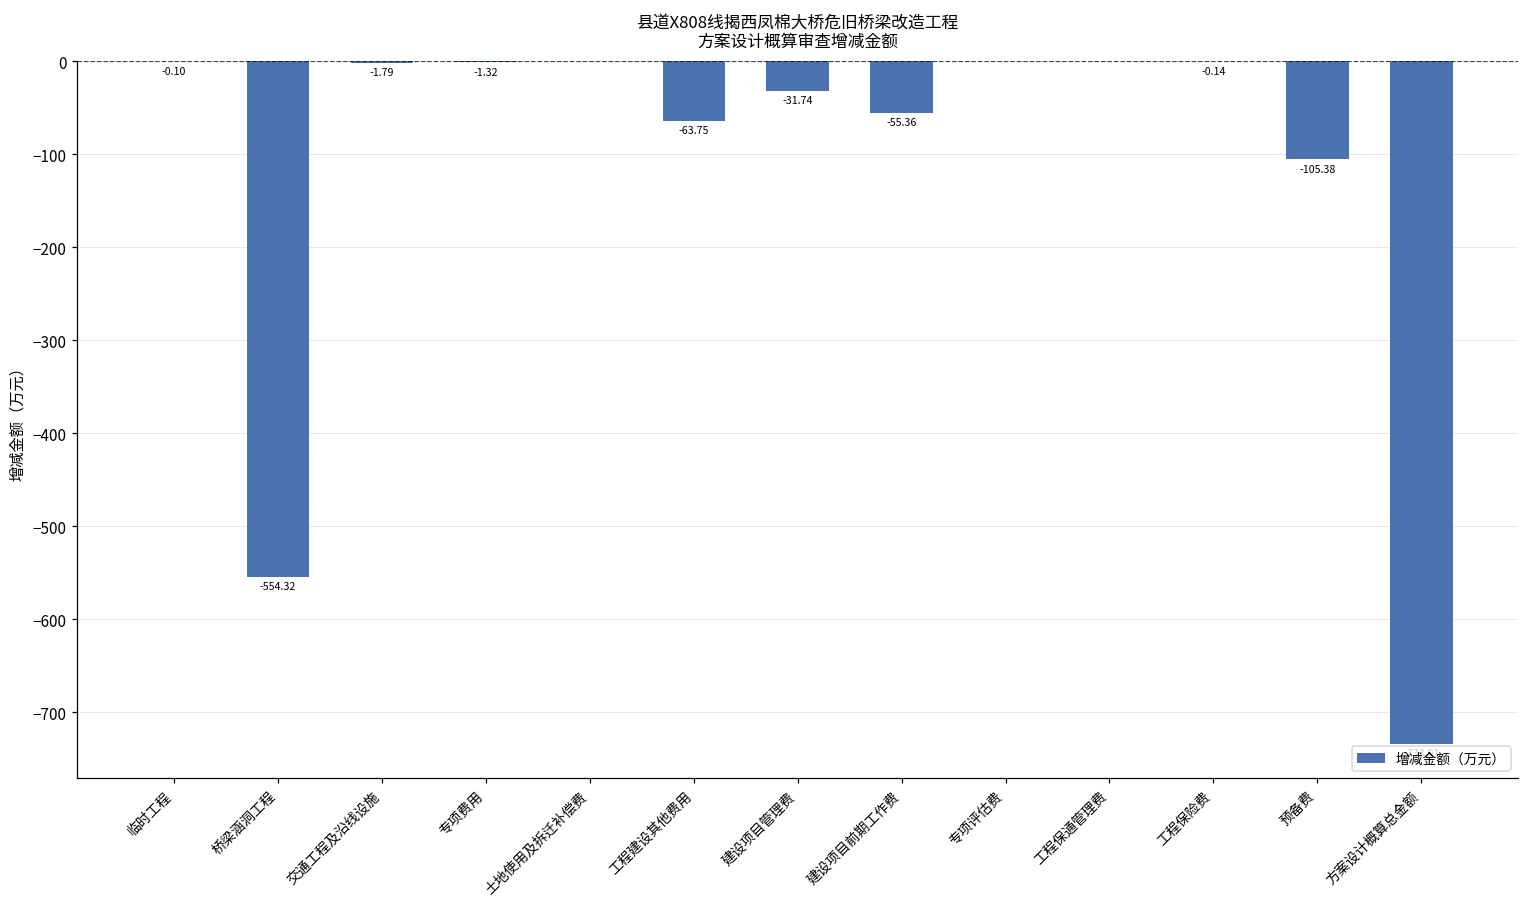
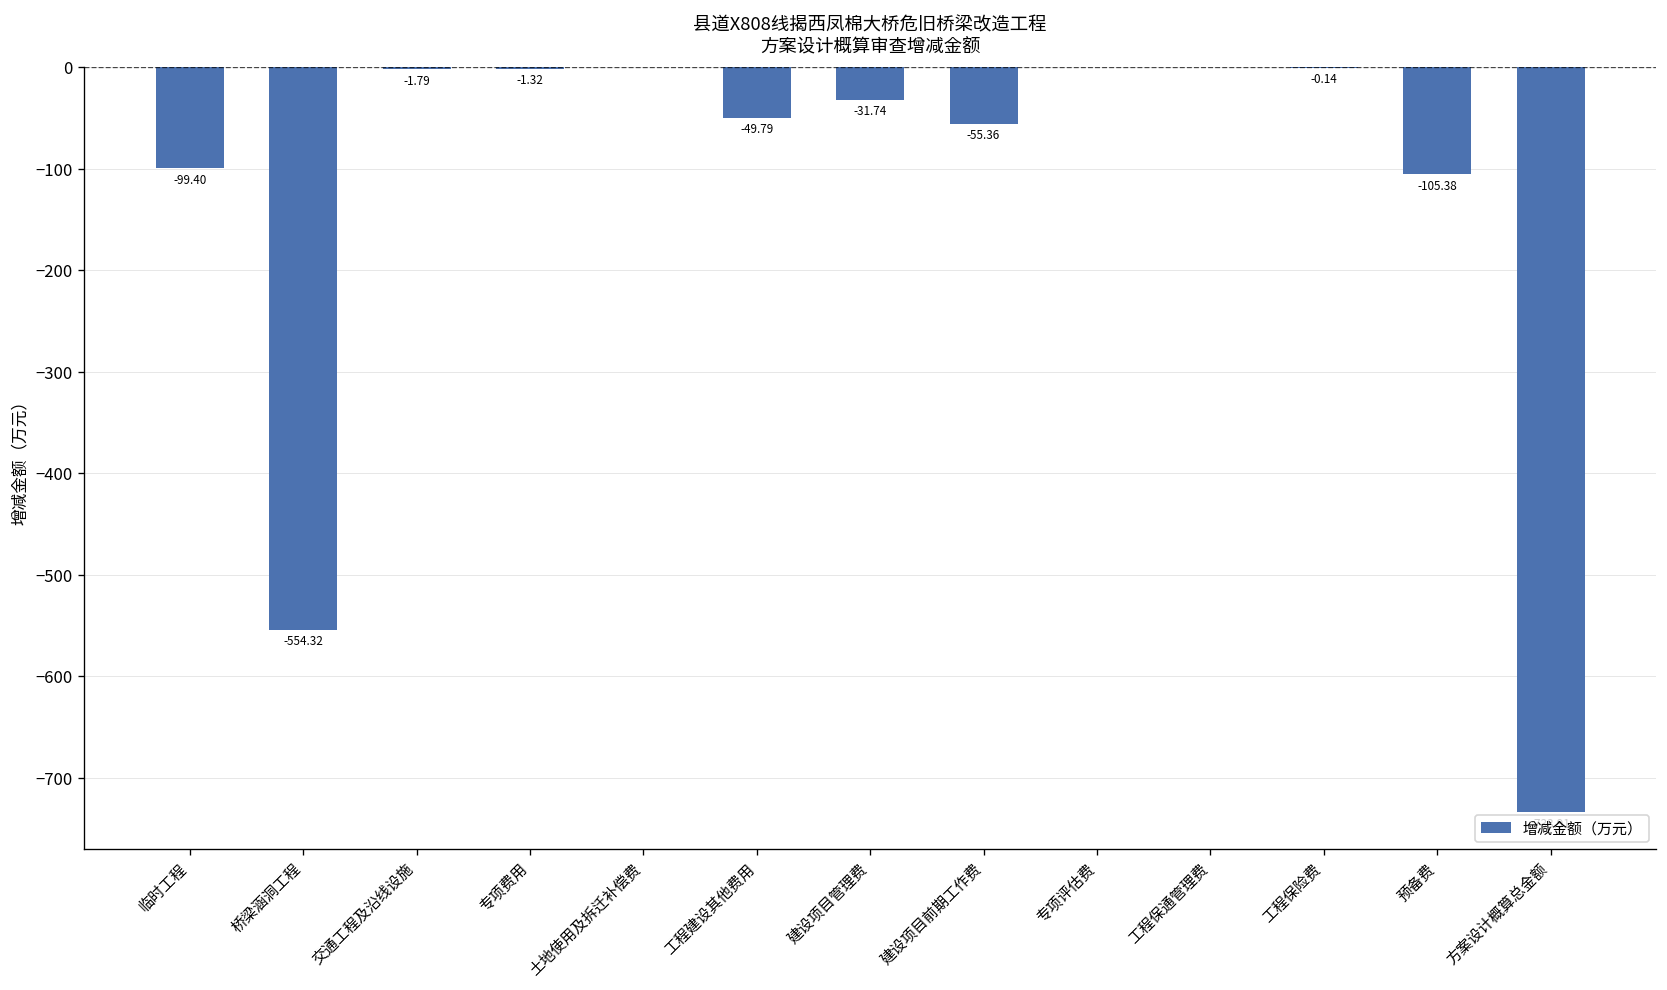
  {
-   "临时工程": -0.10,
+   "临时工程": -99.40,
    "桥梁涵洞工程": -554.32,
    "交通工程及沿线设施": -1.79,
    "专项费用": -1.32,
-   "工程建设其他费用": -63.75,
+   "工程建设其他费用": -49.79,
    "建设项目管理费": -31.74,
    "建设项目前期工作费": -55.36,
    "工程保险费": -0.14,
    "预备费": -105.38
  }
